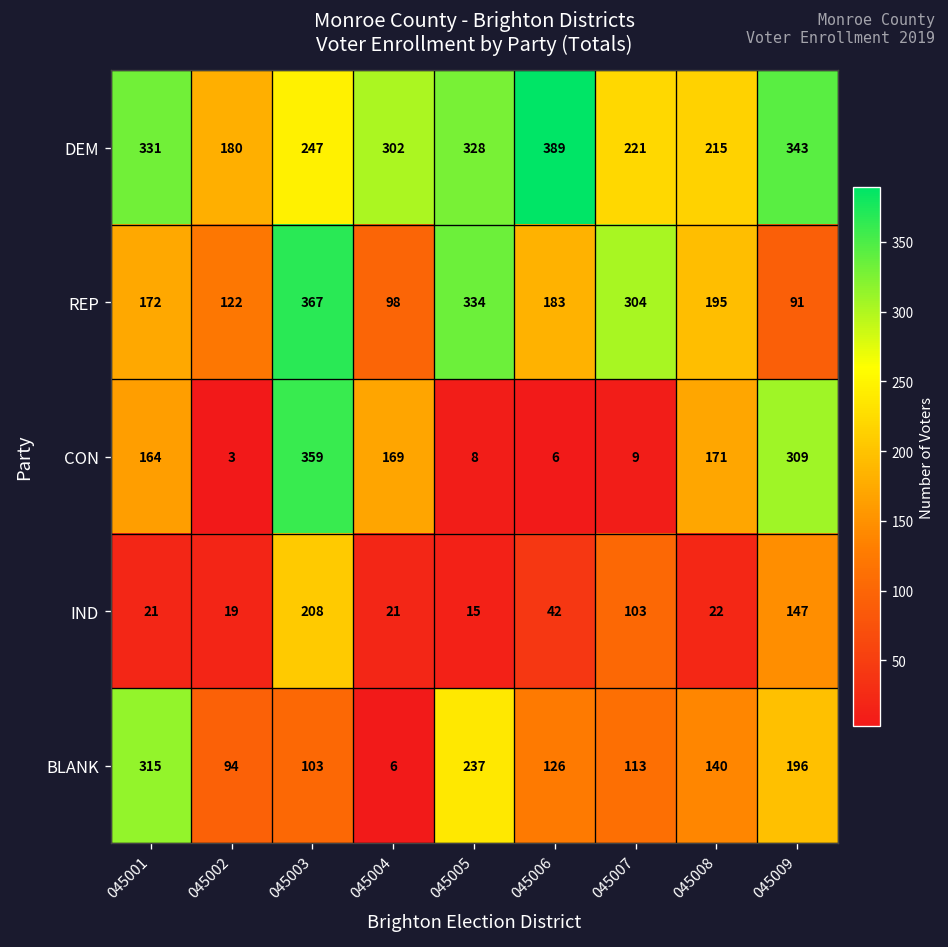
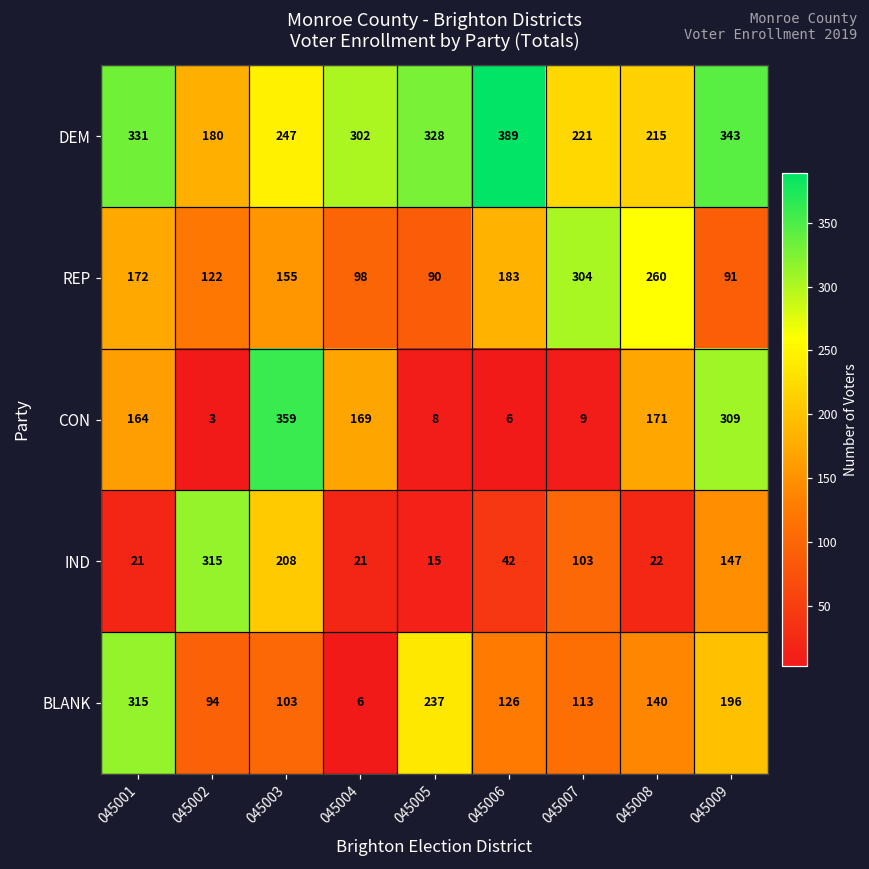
  {
    "DEM": {
      "045001": 331,
      "045002": 180,
      "045003": 247,
      "045004": 302,
      "045005": 328,
      "045006": 389,
      "045007": 221,
      "045008": 215,
      "045009": 343
    },
    "REP": {
      "045001": 172,
      "045002": 122,
-     "045003": 367,
+     "045003": 155,
      "045004": 98,
-     "045005": 334,
+     "045005": 90,
      "045006": 183,
      "045007": 304,
-     "045008": 195,
+     "045008": 260,
      "045009": 91
    },
    "CON": {
      "045001": 164,
      "045002": 3,
      "045003": 359,
      "045004": 169,
      "045005": 8,
      "045006": 6,
      "045007": 9,
      "045008": 171,
      "045009": 309
    },
    "IND": {
      "045001": 21,
-     "045002": 19,
+     "045002": 315,
      "045003": 208,
      "045004": 21,
      "045005": 15,
      "045006": 42,
      "045007": 103,
      "045008": 22,
      "045009": 147
    },
    "BLANK": {
      "045001": 315,
      "045002": 94,
      "045003": 103,
      "045004": 6,
      "045005": 237,
      "045006": 126,
      "045007": 113,
      "045008": 140,
      "045009": 196
    }
  }
